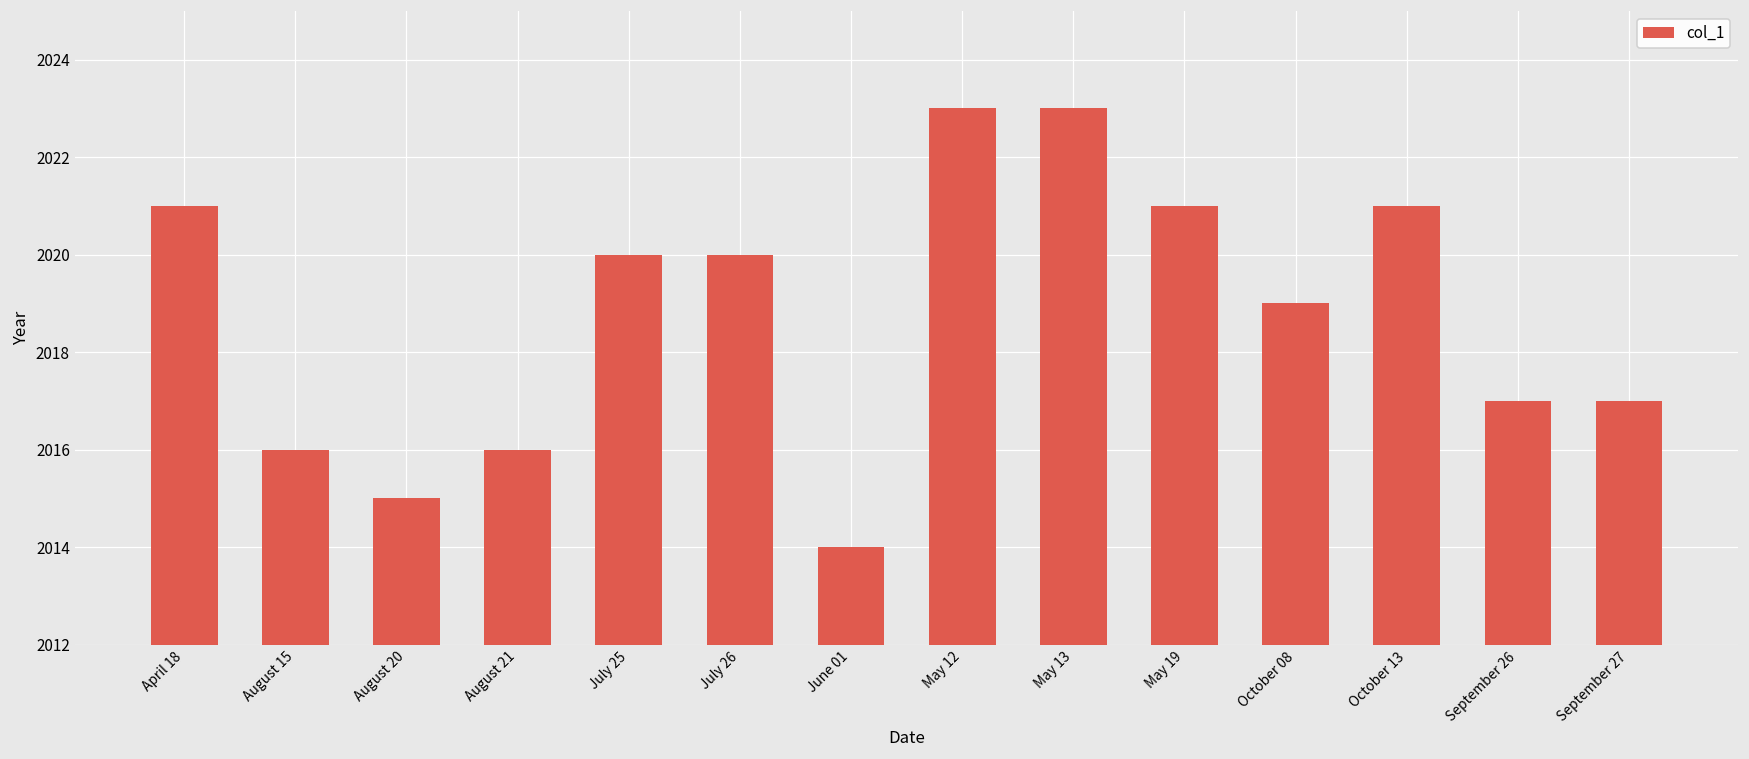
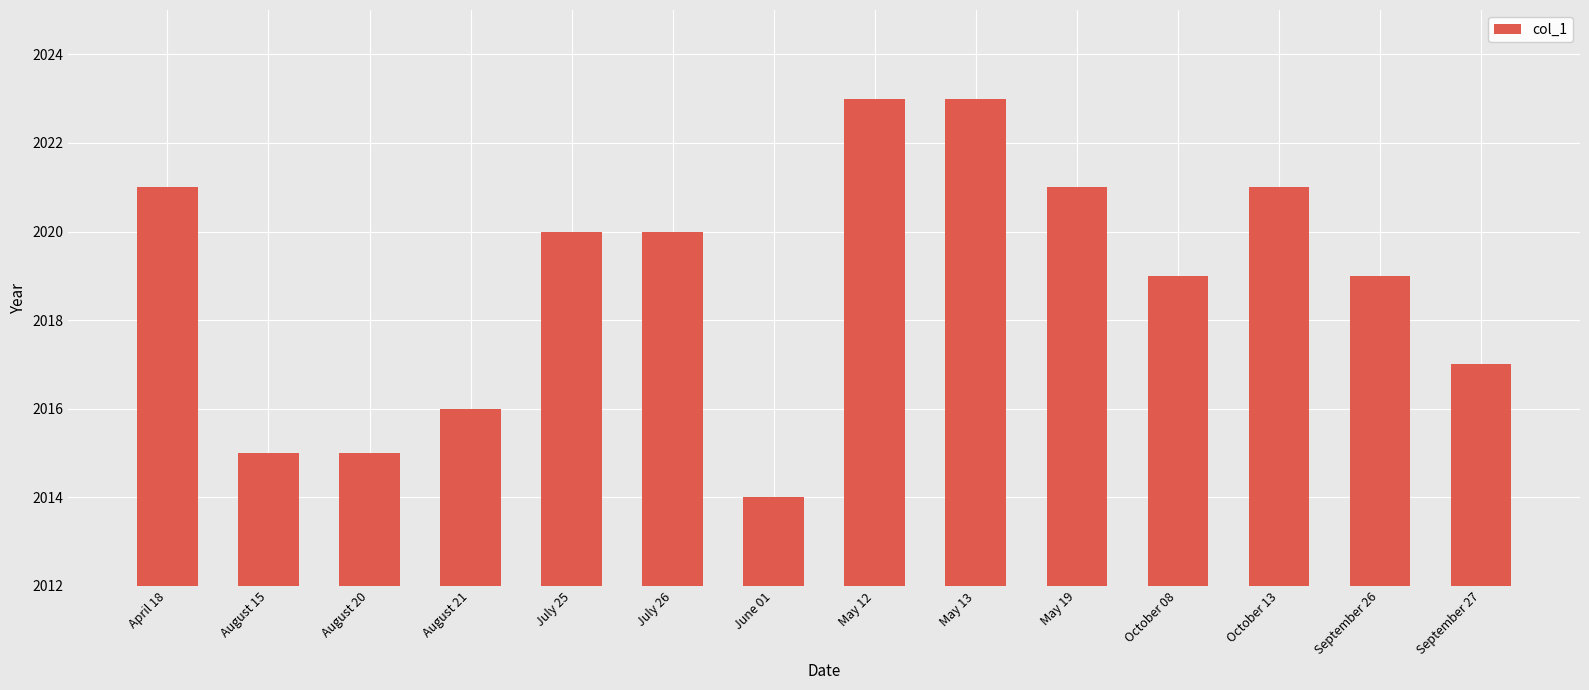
  {
    "April 18": 2021,
-   "August 15": 2016,
+   "August 15": 2015,
    "August 20": 2015,
    "August 21": 2016,
    "July 25": 2020,
    "July 26": 2020,
    "June 01": 2014,
    "May 12": 2023,
    "May 13": 2023,
    "May 19": 2021,
    "October 08": 2019,
    "October 13": 2021,
-   "September 26": 2017,
+   "September 26": 2019,
    "September 27": 2017
  }
